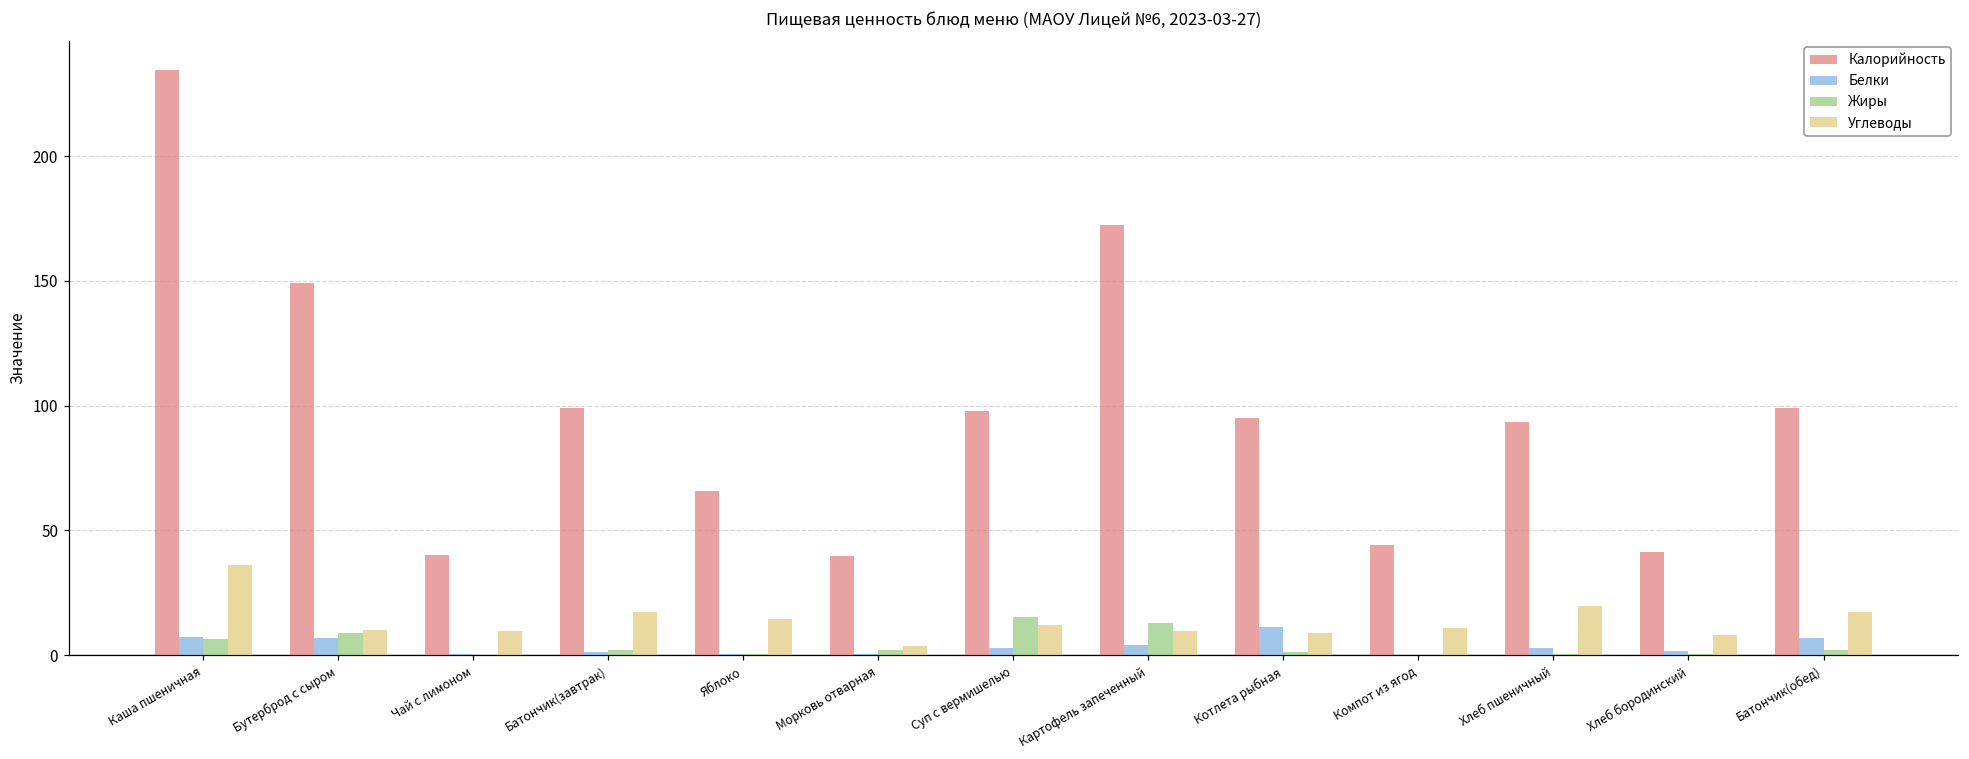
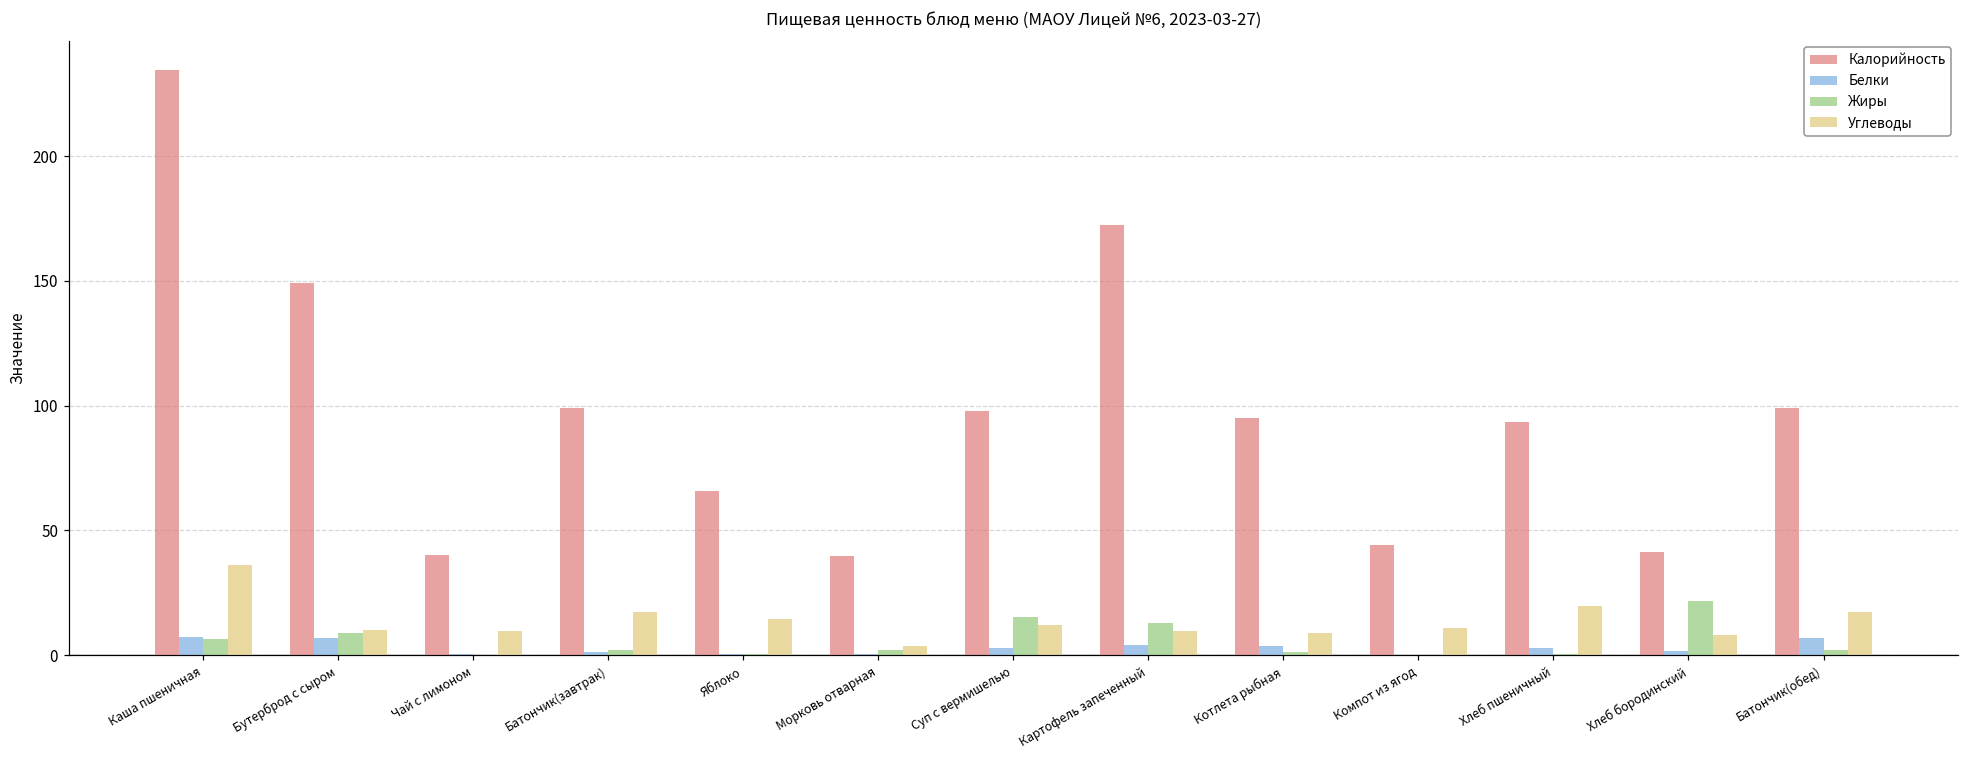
  {
    "Калорийность": {
      "Каша пшеничная": 235,
      "Бутерброд с сыром": 149,
      "Чай с лимоном": 40,
      "Батончик(завтрак)": 99,
      "Яблоко": 66,
      "Морковь отварная": 40,
      "Суп с вермишелью": 98,
      "Картофель запеченный": 173,
      "Котлета рыбная": 95,
      "Компот из ягод": 44,
      "Хлеб пшеничный": 94,
      "Хлеб бородинский": 41,
      "Батончик(обед)": 99
    },
    "Белки": {
      "Каша пшеничная": 7,
      "Бутерброд с сыром": 7,
      "Батончик(завтрак)": 1,
      "Суп с вермишелью": 3,
      "Картофель запеченный": 4,
-     "Котлета рыбная": 11,
+     "Котлета рыбная": 4,
      "Хлеб пшеничный": 3,
      "Хлеб бородинский": 2,
      "Батончик(обед)": 7
    },
    "Жиры": {
      "Каша пшеничная": 7,
      "Бутерброд с сыром": 9,
      "Батончик(завтрак)": 2,
      "Морковь отварная": 2,
      "Суп с вермишелью": 15,
      "Картофель запеченный": 13,
      "Котлета рыбная": 1,
-     "Хлеб бородинский": 0,
+     "Хлеб бородинский": 22,
      "Батончик(обед)": 2
    },
    "Углеводы": {
      "Каша пшеничная": 36,
      "Бутерброд с сыром": 10,
      "Чай с лимоном": 10,
      "Батончик(завтрак)": 17,
      "Яблоко": 15,
      "Морковь отварная": 4,
      "Суп с вермишелью": 12,
      "Картофель запеченный": 10,
      "Котлета рыбная": 9,
      "Компот из ягод": 11,
      "Хлеб пшеничный": 20,
      "Хлеб бородинский": 8,
      "Батончик(обед)": 17
    }
  }
